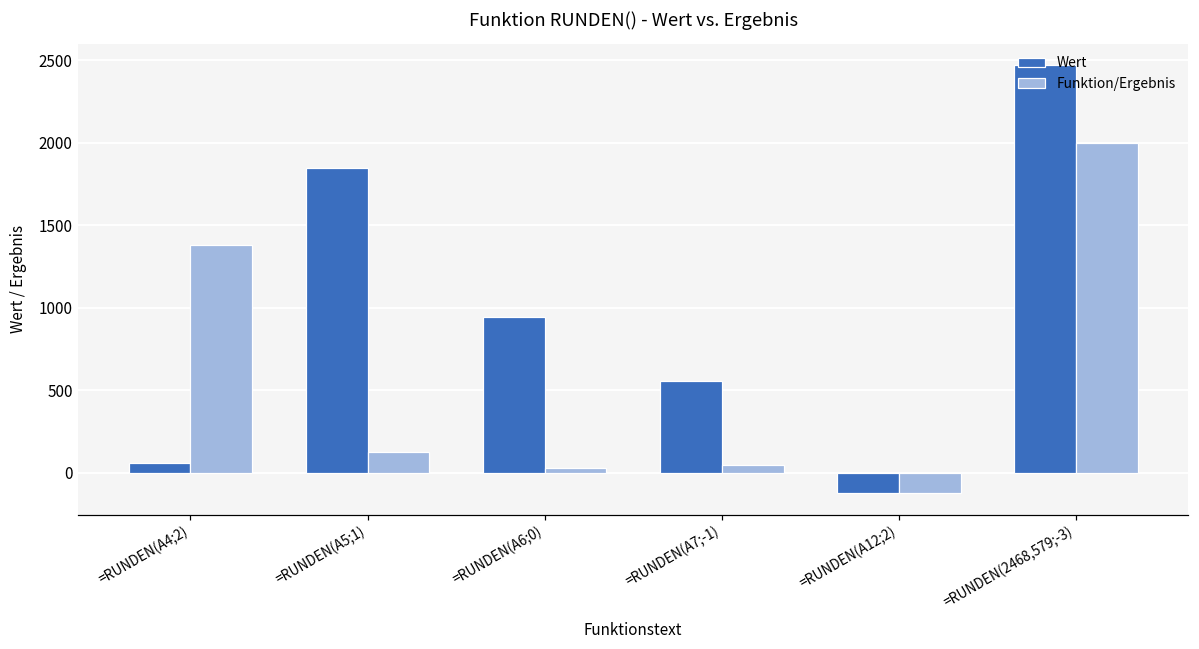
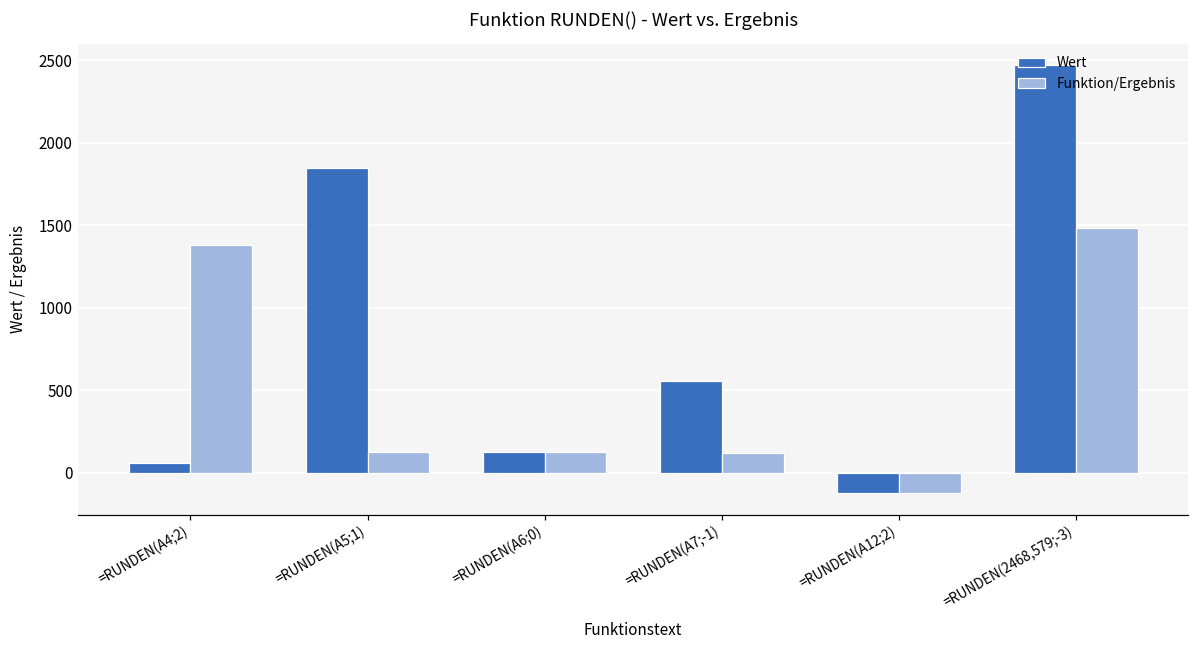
  {
    "Wert": {
      "=RUNDEN(A4;2)": 60,
      "=RUNDEN(A5;1)": 1850,
-     "=RUNDEN(A6;0)": 940,
+     "=RUNDEN(A6;0)": 120,
      "=RUNDEN(A7;-1)": 560,
      "=RUNDEN(A12;2)": -120,
      "=RUNDEN(2468,579;-3)": 2470
    },
    "Funktion/Ergebnis": {
      "=RUNDEN(A4;2)": 1380,
      "=RUNDEN(A5;1)": 120,
-     "=RUNDEN(A6;0)": 30,
-     "=RUNDEN(A7;-1)": 50,
+     "=RUNDEN(A6;0)": 120,
+     "=RUNDEN(A7;-1)": 120,
      "=RUNDEN(A12;2)": -120,
-     "=RUNDEN(2468,579;-3)": 2000
+     "=RUNDEN(2468,579;-3)": 1480
    }
  }
